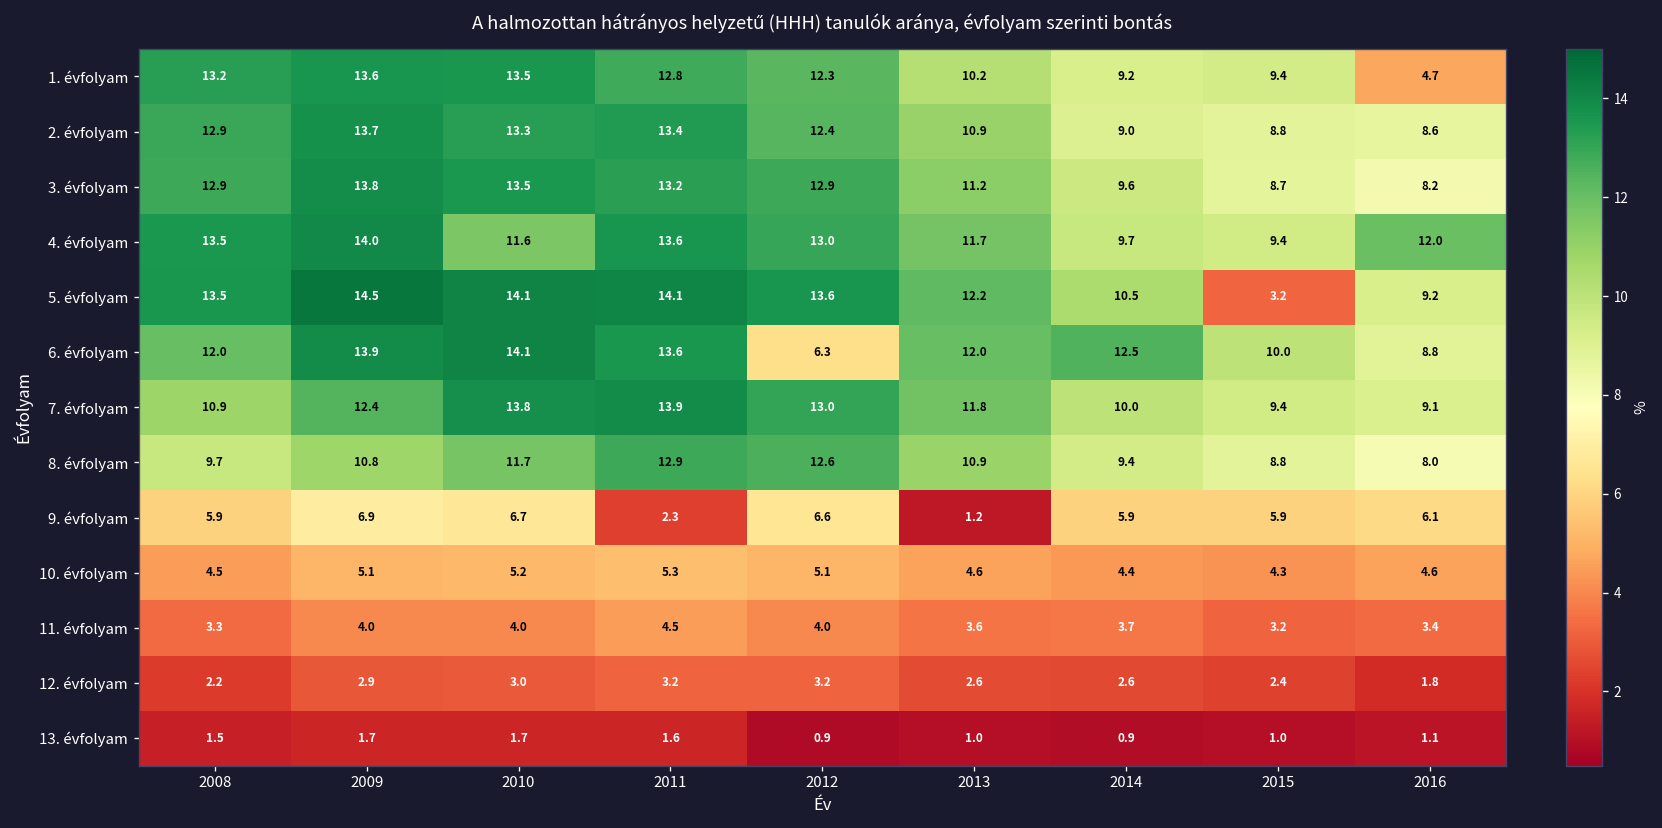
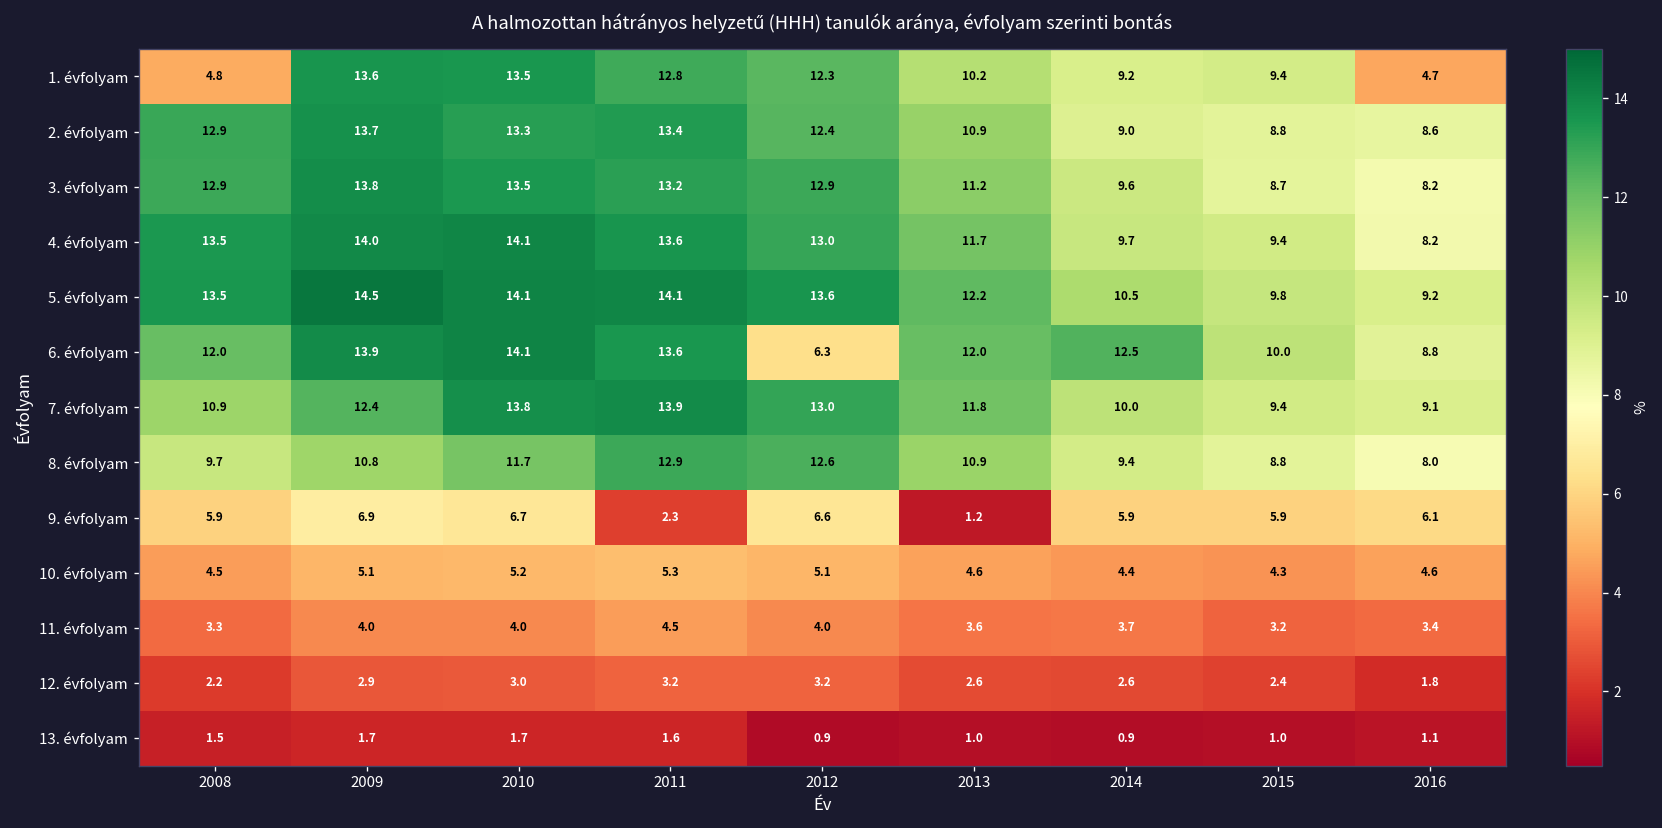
  {
    "1. évfolyam": {
-     "2008": 13.2,
+     "2008": 4.8,
      "2009": 13.6,
      "2010": 13.5,
      "2011": 12.8,
      "2012": 12.3,
      "2013": 10.2,
      "2014": 9.2,
      "2015": 9.4,
      "2016": 4.7
    },
    "2. évfolyam": {
      "2008": 12.9,
      "2009": 13.7,
      "2010": 13.3,
      "2011": 13.4,
      "2012": 12.4,
      "2013": 10.9,
      "2014": 9.0,
      "2015": 8.8,
      "2016": 8.6
    },
    "3. évfolyam": {
      "2008": 12.9,
      "2009": 13.8,
      "2010": 13.5,
      "2011": 13.2,
      "2012": 12.9,
      "2013": 11.2,
      "2014": 9.6,
      "2015": 8.7,
      "2016": 8.2
    },
    "4. évfolyam": {
      "2008": 13.5,
      "2009": 14.0,
-     "2010": 11.6,
+     "2010": 14.1,
      "2011": 13.6,
      "2012": 13.0,
      "2013": 11.7,
      "2014": 9.7,
      "2015": 9.4,
-     "2016": 12.0
+     "2016": 8.2
    },
    "5. évfolyam": {
      "2008": 13.5,
      "2009": 14.5,
      "2010": 14.1,
      "2011": 14.1,
      "2012": 13.6,
      "2013": 12.2,
      "2014": 10.5,
-     "2015": 3.2,
+     "2015": 9.8,
      "2016": 9.2
    },
    "6. évfolyam": {
      "2008": 12.0,
      "2009": 13.9,
      "2010": 14.1,
      "2011": 13.6,
      "2012": 6.3,
      "2013": 12.0,
      "2014": 12.5,
      "2015": 10.0,
      "2016": 8.8
    },
    "7. évfolyam": {
      "2008": 10.9,
      "2009": 12.4,
      "2010": 13.8,
      "2011": 13.9,
      "2012": 13.0,
      "2013": 11.8,
      "2014": 10.0,
      "2015": 9.4,
      "2016": 9.1
    },
    "8. évfolyam": {
      "2008": 9.7,
      "2009": 10.8,
      "2010": 11.7,
      "2011": 12.9,
      "2012": 12.6,
      "2013": 10.9,
      "2014": 9.4,
      "2015": 8.8,
      "2016": 8.0
    },
    "9. évfolyam": {
      "2008": 5.9,
      "2009": 6.9,
      "2010": 6.7,
      "2011": 2.3,
      "2012": 6.6,
      "2013": 1.2,
      "2014": 5.9,
      "2015": 5.9,
      "2016": 6.1
    },
    "10. évfolyam": {
      "2008": 4.5,
      "2009": 5.1,
      "2010": 5.2,
      "2011": 5.3,
      "2012": 5.1,
      "2013": 4.6,
      "2014": 4.4,
      "2015": 4.3,
      "2016": 4.6
    },
    "11. évfolyam": {
      "2008": 3.3,
      "2009": 4.0,
      "2010": 4.0,
      "2011": 4.5,
      "2012": 4.0,
      "2013": 3.6,
      "2014": 3.7,
      "2015": 3.2,
      "2016": 3.4
    },
    "12. évfolyam": {
      "2008": 2.2,
      "2009": 2.9,
      "2010": 3.0,
      "2011": 3.2,
      "2012": 3.2,
      "2013": 2.6,
      "2014": 2.6,
      "2015": 2.4,
      "2016": 1.8
    },
    "13. évfolyam": {
      "2008": 1.5,
      "2009": 1.7,
      "2010": 1.7,
      "2011": 1.6,
      "2012": 0.9,
      "2013": 1.0,
      "2014": 0.9,
      "2015": 1.0,
      "2016": 1.1
    }
  }
